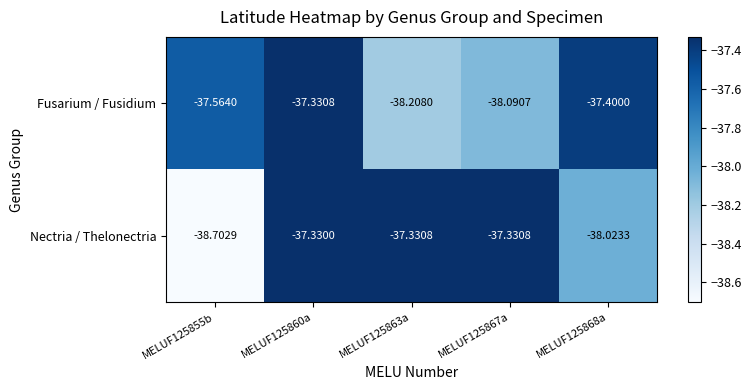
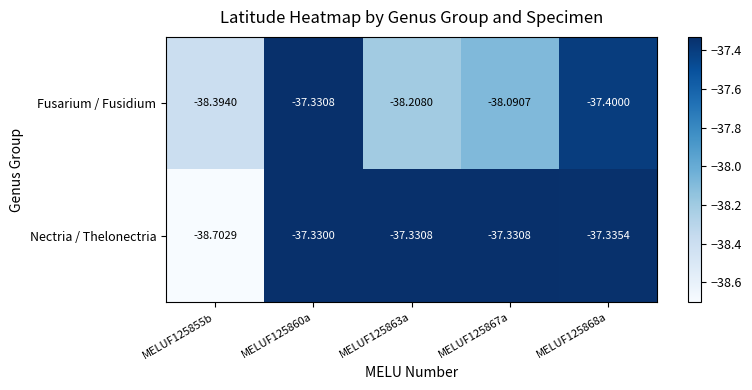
  {
    "Fusarium / Fusidium": {
-     "MELUF125855b": -37.5640,
+     "MELUF125855b": -38.3940,
      "MELUF125860a": -37.3308,
      "MELUF125863a": -38.2080,
      "MELUF125867a": -38.0907,
      "MELUF125868a": -37.4000
    },
    "Nectria / Thelonectria": {
      "MELUF125855b": -38.7029,
      "MELUF125860a": -37.3300,
      "MELUF125863a": -37.3308,
      "MELUF125867a": -37.3308,
-     "MELUF125868a": -38.0233
+     "MELUF125868a": -37.3354
    }
  }
